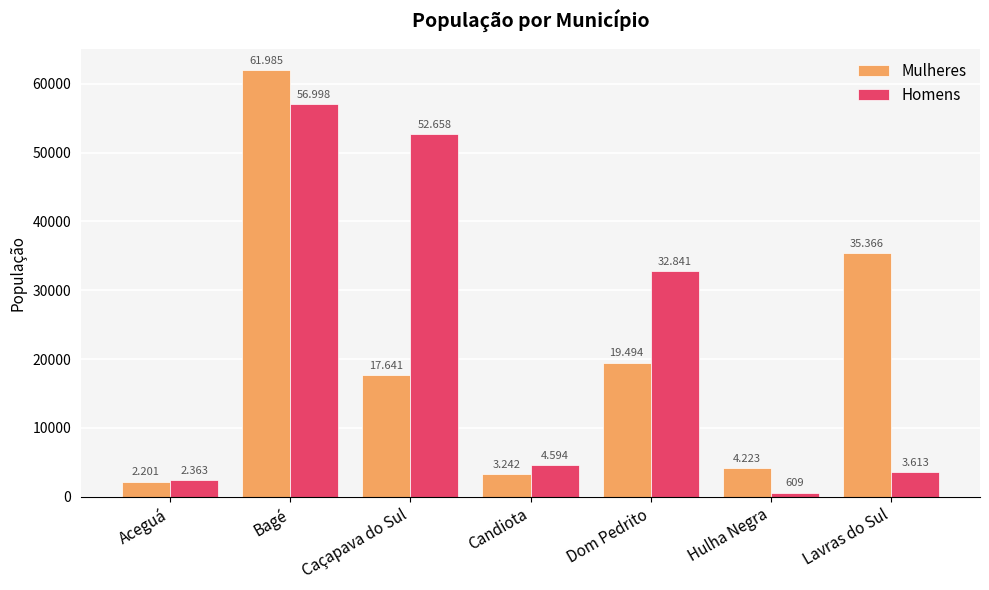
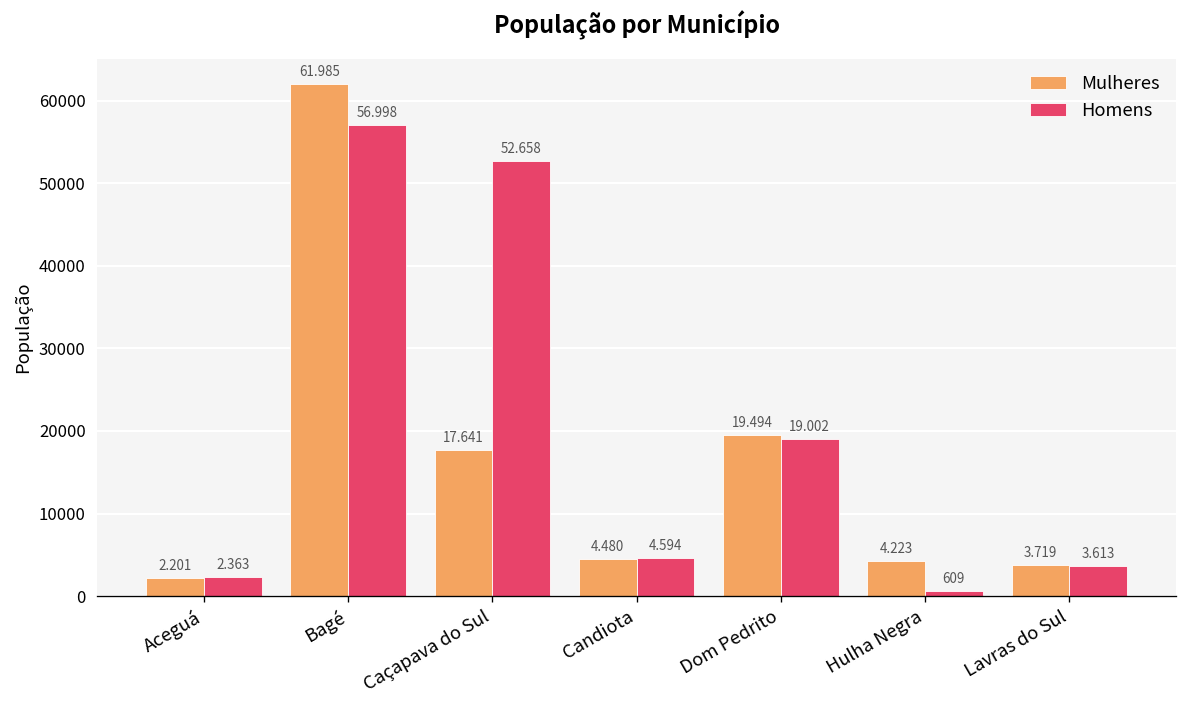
  {
    "Mulheres": {
-     "Candiota": 3.242,
-     "Lavras do Sul": 35.366
+     "Candiota": 4.480,
+     "Lavras do Sul": 3.719
    },
    "Homens": {
-     "Dom Pedrito": 32.841,
+     "Dom Pedrito": 19.002,
      "Hulha Negra": 609
    }
  }
